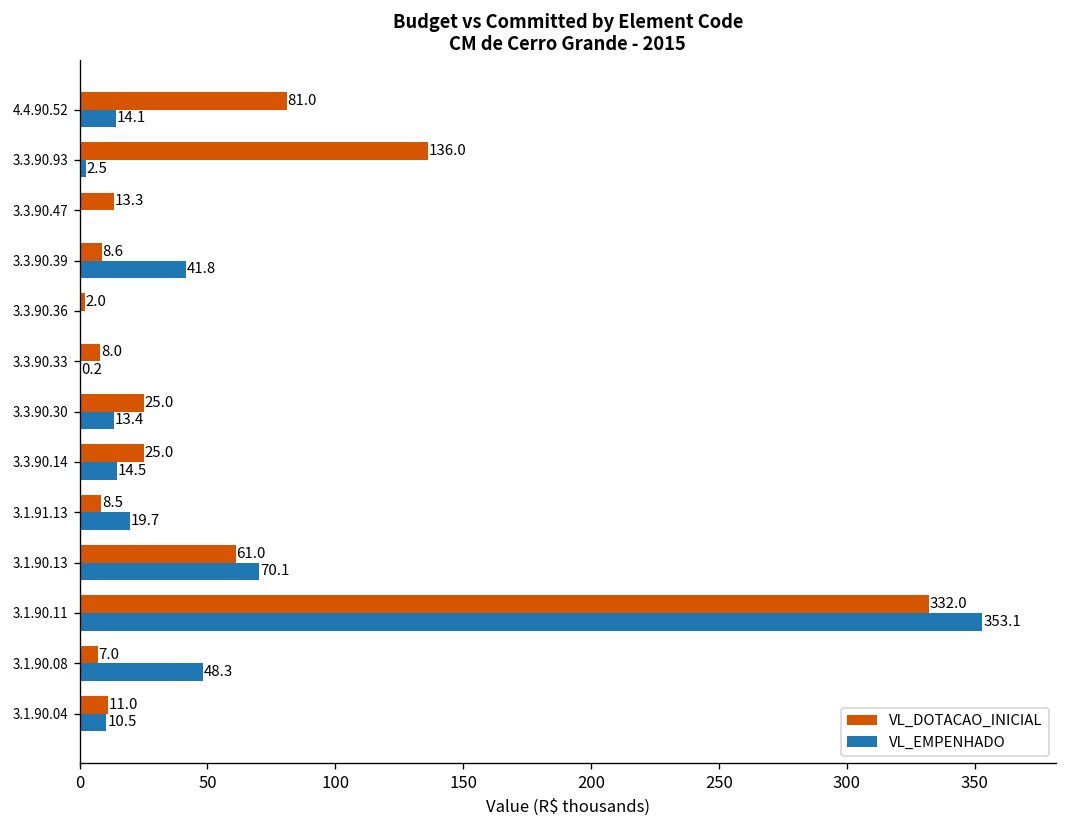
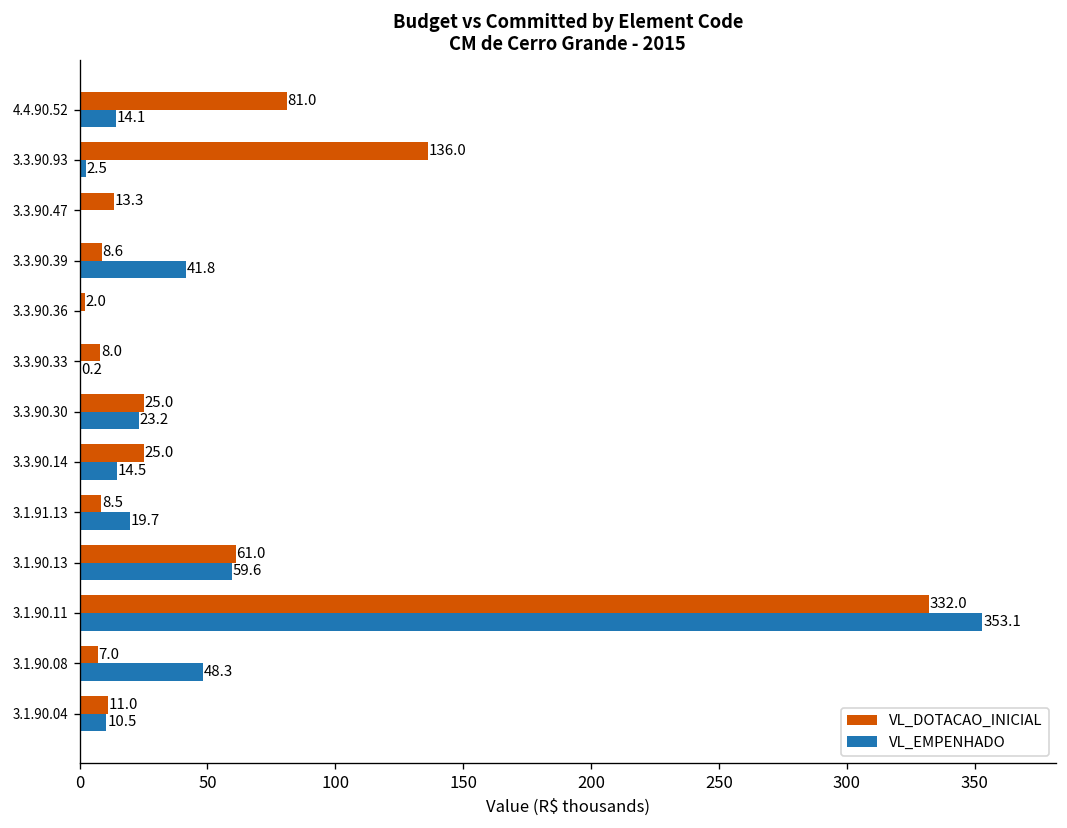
  {
    "VL_DOTACAO_INICIAL": {
      "4.4.90.52": 81.0,
      "3.3.90.93": 136.0,
      "3.3.90.47": 13.3,
      "3.3.90.39": 8.6,
      "3.3.90.36": 2.0,
      "3.3.90.33": 8.0,
      "3.3.90.30": 25.0,
      "3.3.90.14": 25.0,
      "3.1.91.13": 8.5,
      "3.1.90.13": 61.0,
      "3.1.90.11": 332.0,
      "3.1.90.08": 7.0,
      "3.1.90.04": 11.0
    },
    "VL_EMPENHADO": {
      "4.4.90.52": 14.1,
      "3.3.90.93": 2.5,
      "3.3.90.39": 41.8,
      "3.3.90.33": 0.2,
-     "3.3.90.30": 13.4,
+     "3.3.90.30": 23.2,
      "3.3.90.14": 14.5,
      "3.1.91.13": 19.7,
-     "3.1.90.13": 70.1,
+     "3.1.90.13": 59.6,
      "3.1.90.11": 353.1,
      "3.1.90.08": 48.3,
      "3.1.90.04": 10.5
    }
  }
